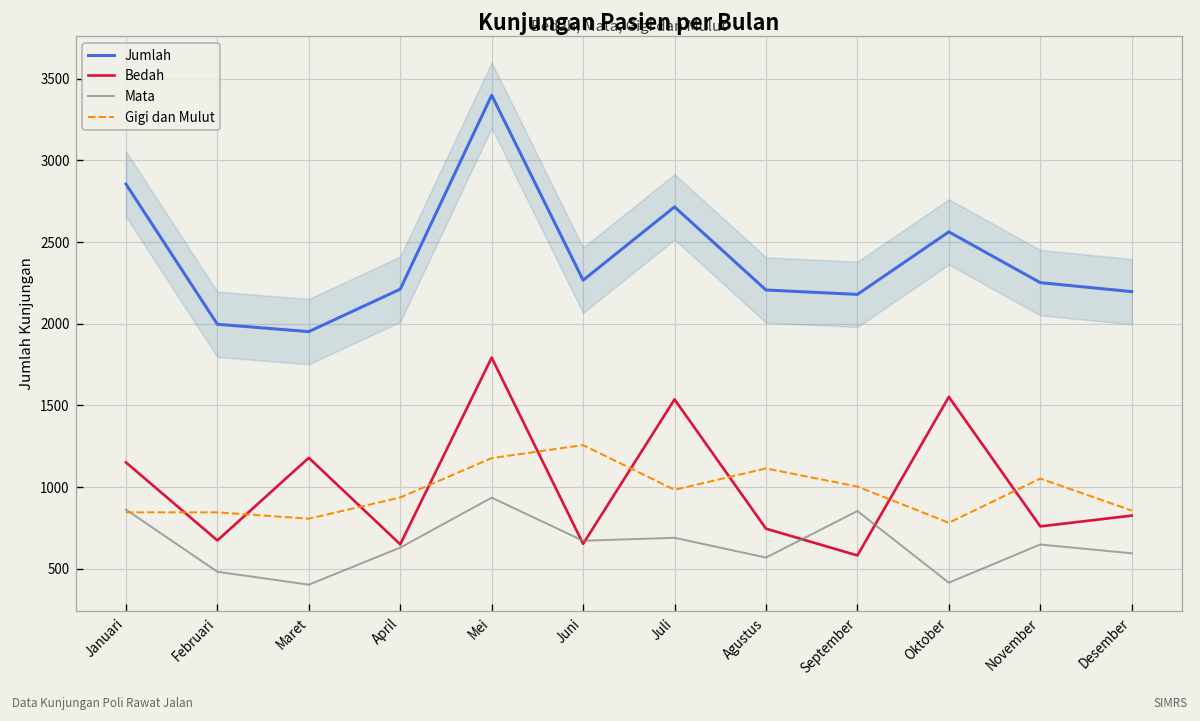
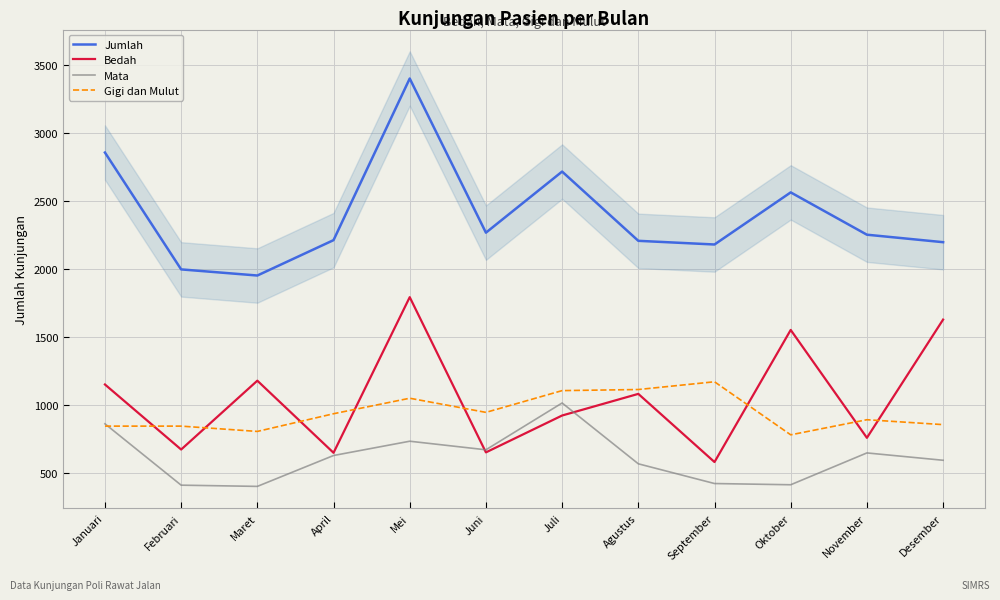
  {
    "Bedah": {
      "Januari": 1150,
      "Februari": 670,
      "Maret": 1180,
      "April": 650,
      "Mei": 1790,
      "Juni": 650,
-     "Juli": 1540,
-     "Agustus": 740,
+     "Juli": 920,
+     "Agustus": 1080,
      "September": 580,
      "Oktober": 1550,
      "November": 760,
-     "Desember": 820
+     "Desember": 1630
    },
    "Mata": {
-     "Februari": 480,
+     "Februari": 410,
      "Maret": 400,
      "April": 630,
-     "Mei": 930,
+     "Mei": 730,
      "Juni": 670,
-     "Juli": 690,
+     "Juli": 1010,
      "Agustus": 570,
-     "September": 850,
+     "September": 420,
      "Oktober": 410,
      "November": 650,
      "Desember": 590
    },
    "Gigi dan Mulut": {
      "Februari": 840,
      "Maret": 810,
      "April": 940,
-     "Mei": 1180,
-     "Juni": 1260,
-     "Juli": 980,
+     "Mei": 1050,
+     "Juni": 950,
+     "Juli": 1110,
      "Agustus": 1110,
-     "September": 1000,
+     "September": 1170,
      "Oktober": 780,
-     "November": 1050,
+     "November": 890,
      "Desember": 860
    }
  }
